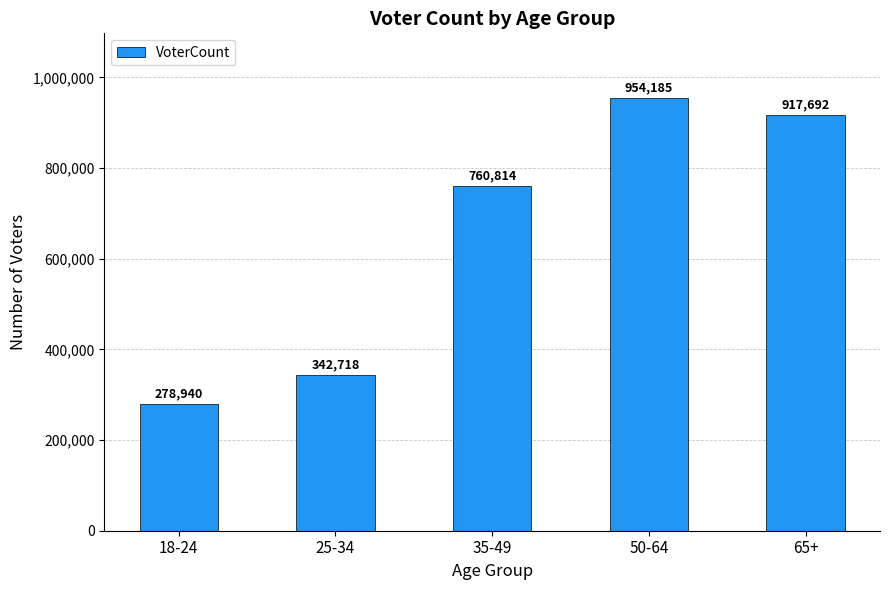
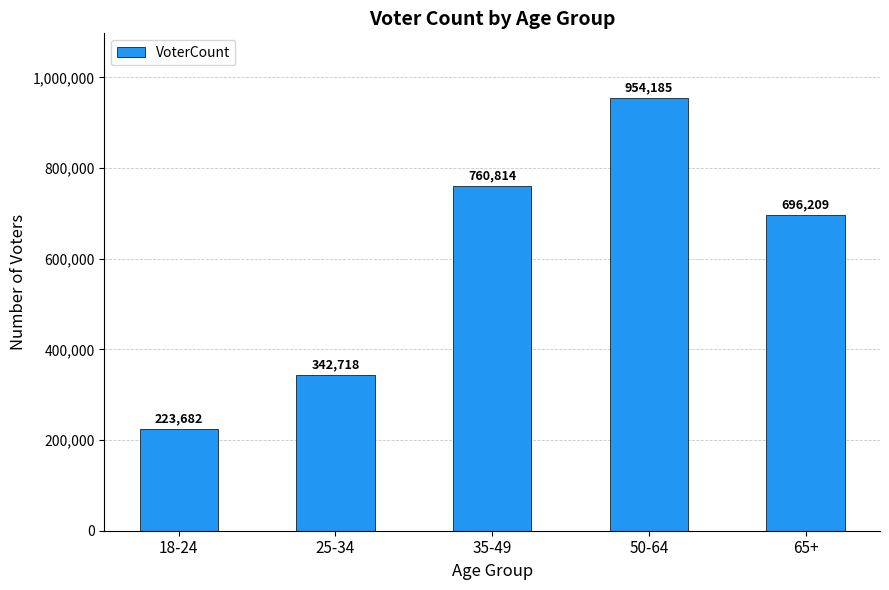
  {
-   "18-24": "278,940",
+   "18-24": "223,682",
    "25-34": "342,718",
    "35-49": "760,814",
    "50-64": "954,185",
-   "65+": "917,692"
+   "65+": "696,209"
  }
